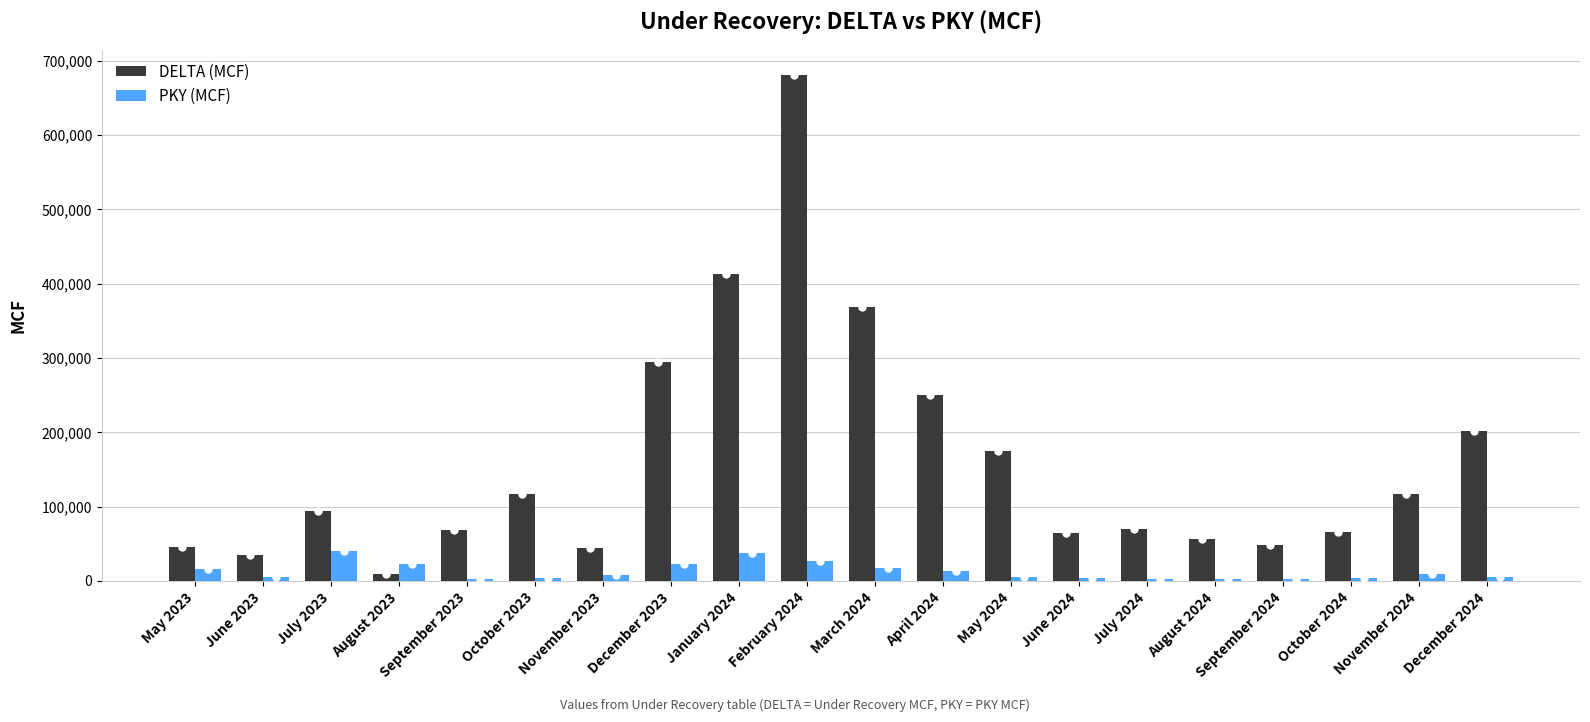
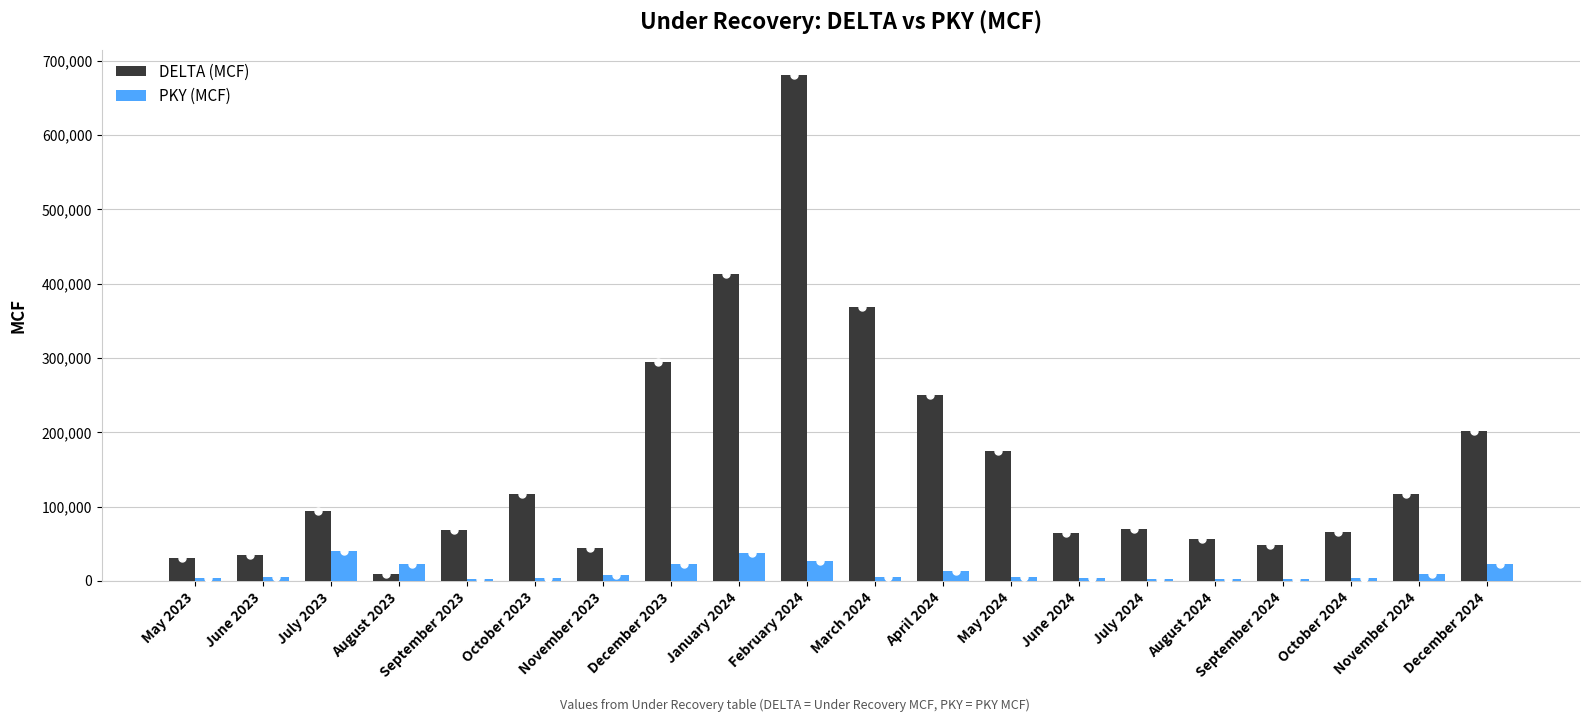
  {
    "DELTA (MCF)": {
-     "May 2023": "50,000",
+     "May 2023": "30,000",
      "June 2023": "40,000",
      "July 2023": "90,000",
      "August 2023": "10,000",
      "September 2023": "70,000",
      "October 2023": "120,000",
      "November 2023": "40,000",
      "December 2023": "300,000",
      "January 2024": "410,000",
      "February 2024": "680,000",
      "March 2024": "370,000",
      "April 2024": "250,000",
      "May 2024": "180,000",
      "June 2024": "60,000",
      "July 2024": "70,000",
      "August 2024": "60,000",
      "September 2024": "50,000",
      "October 2024": "70,000",
      "November 2024": "120,000",
      "December 2024": "200,000"
    },
    "PKY (MCF)": {
-     "May 2023": "20,000",
+     "May 2023": "0",
      "June 2023": "0",
      "July 2023": "40,000",
      "August 2023": "20,000",
      "October 2023": "0",
      "November 2023": "10,000",
      "December 2023": "20,000",
      "January 2024": "40,000",
      "February 2024": "30,000",
-     "March 2024": "20,000",
+     "March 2024": "10,000",
      "April 2024": "10,000",
      "May 2024": "10,000",
      "June 2024": "0",
      "October 2024": "0",
      "November 2024": "10,000",
-     "December 2024": "10,000"
+     "December 2024": "20,000"
    }
  }
